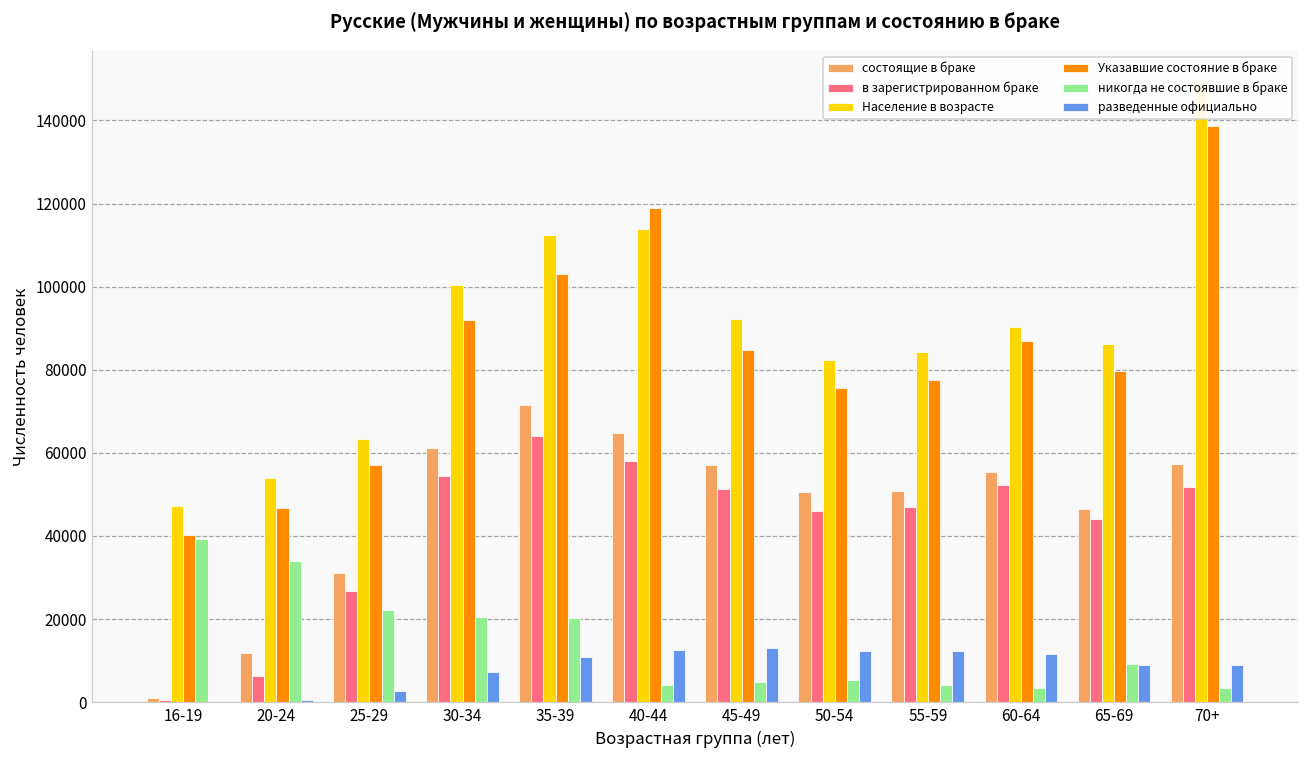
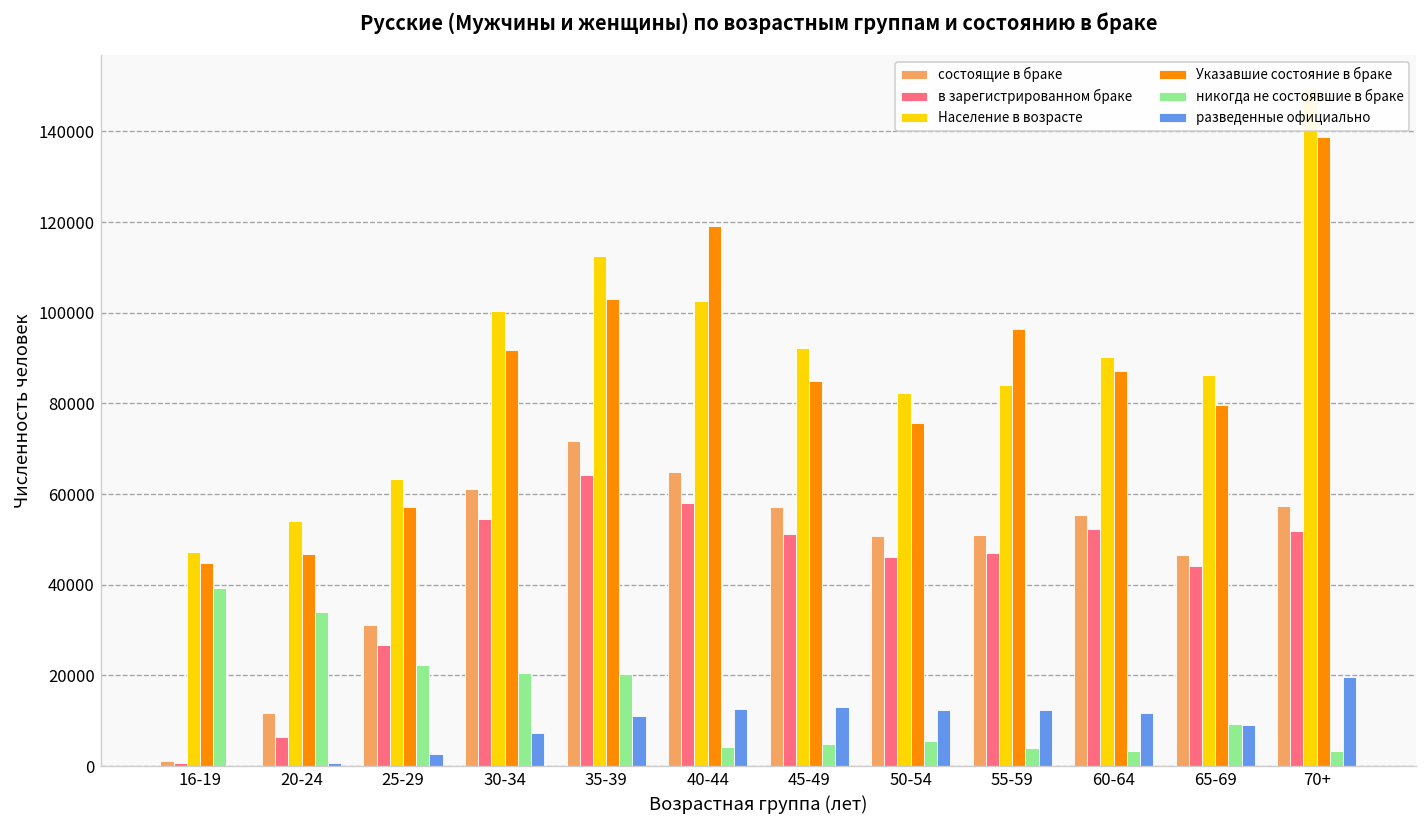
  {
    "состоящие в браке": {
      "16-19": 1000,
      "20-24": 12000,
      "25-29": 31000,
      "30-34": 61000,
      "35-39": 72000,
      "40-44": 65000,
      "45-49": 57000,
      "50-54": 51000,
      "55-59": 51000,
      "60-64": 55000,
      "65-69": 46000,
      "70+": 57000
    },
    "в зарегистрированном браке": {
      "20-24": 6000,
      "25-29": 27000,
      "30-34": 54000,
      "35-39": 64000,
      "40-44": 58000,
      "45-49": 51000,
      "50-54": 46000,
      "55-59": 47000,
      "60-64": 52000,
      "65-69": 44000,
      "70+": 52000
    },
    "Население в возрасте": {
      "16-19": 47000,
      "20-24": 54000,
      "25-29": 63000,
      "30-34": 100000,
      "35-39": 112000,
-     "40-44": 114000,
+     "40-44": 103000,
      "45-49": 92000,
      "50-54": 82000,
      "55-59": 84000,
      "60-64": 90000,
      "65-69": 86000
    },
    "Указавшие состояние в браке": {
-     "16-19": 40000,
+     "16-19": 45000,
      "20-24": 47000,
      "25-29": 57000,
      "30-34": 92000,
      "35-39": 103000,
      "40-44": 119000,
      "45-49": 85000,
      "50-54": 76000,
-     "55-59": 77000,
+     "55-59": 96000,
      "60-64": 87000,
      "65-69": 80000,
      "70+": 139000
    },
    "никогда не состоявшие в браке": {
      "16-19": 39000,
      "20-24": 34000,
      "25-29": 22000,
      "30-34": 21000,
      "35-39": 20000,
      "40-44": 4000,
      "45-49": 5000,
      "50-54": 5000,
      "55-59": 4000,
      "60-64": 3000,
      "65-69": 9000,
      "70+": 3000
    },
    "разведенные официально": {
      "25-29": 3000,
      "30-34": 7000,
      "35-39": 11000,
      "40-44": 12000,
      "45-49": 13000,
      "50-54": 12000,
      "55-59": 12000,
      "60-64": 12000,
      "65-69": 9000,
-     "70+": 9000
+     "70+": 20000
    }
  }
